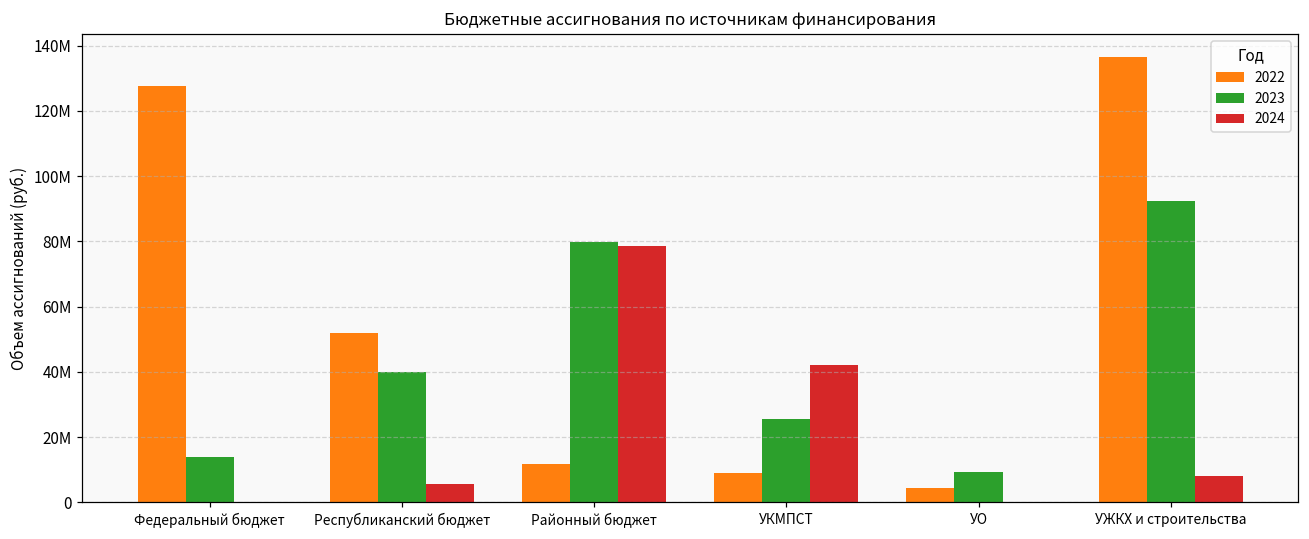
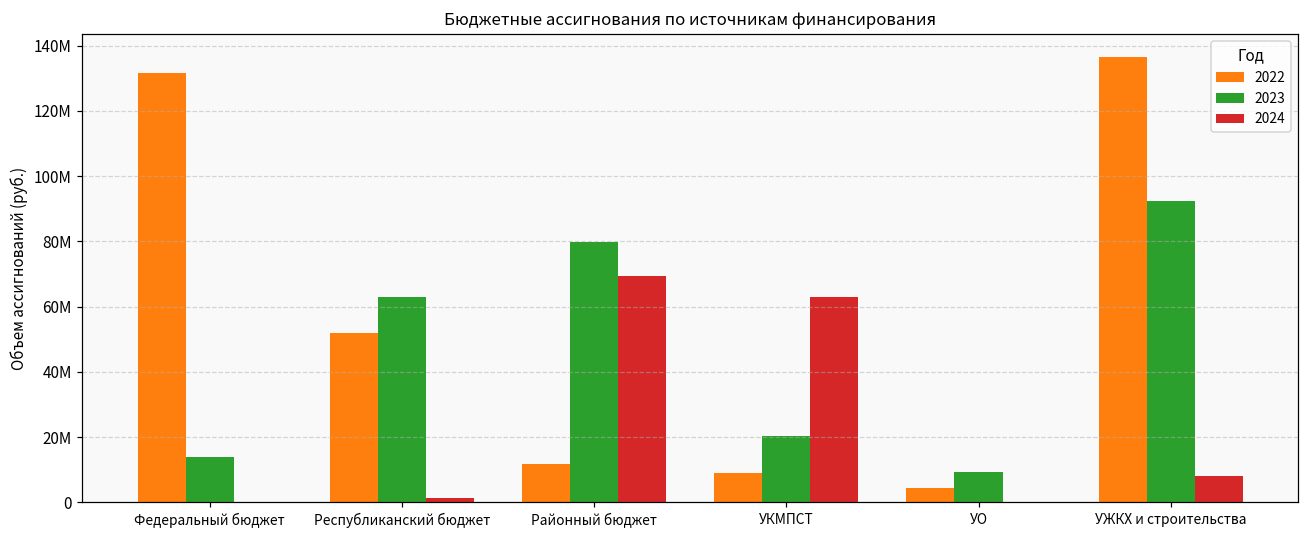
  {
    "2022": {
-     "Федеральный бюджет": 128000000,
+     "Федеральный бюджет": 132000000,
      "Республиканский бюджет": 52000000,
      "Районный бюджет": 12000000,
      "УКМПСТ": 9000000,
      "УО": 4000000,
      "УЖКХ и строительства": 137000000
    },
    "2023": {
      "Федеральный бюджет": 14000000,
-     "Республиканский бюджет": 40000000,
+     "Республиканский бюджет": 63000000,
      "Районный бюджет": 80000000,
-     "УКМПСТ": 26000000,
+     "УКМПСТ": 20000000,
      "УО": 9000000,
      "УЖКХ и строительства": 92000000
    },
    "2024": {
      "Федеральный бюджет": 0,
-     "Республиканский бюджет": 6000000,
-     "Районный бюджет": 79000000,
-     "УКМПСТ": 42000000,
+     "Республиканский бюджет": 1000000,
+     "Районный бюджет": 69000000,
+     "УКМПСТ": 63000000,
      "УЖКХ и строительства": 8000000
    }
  }
